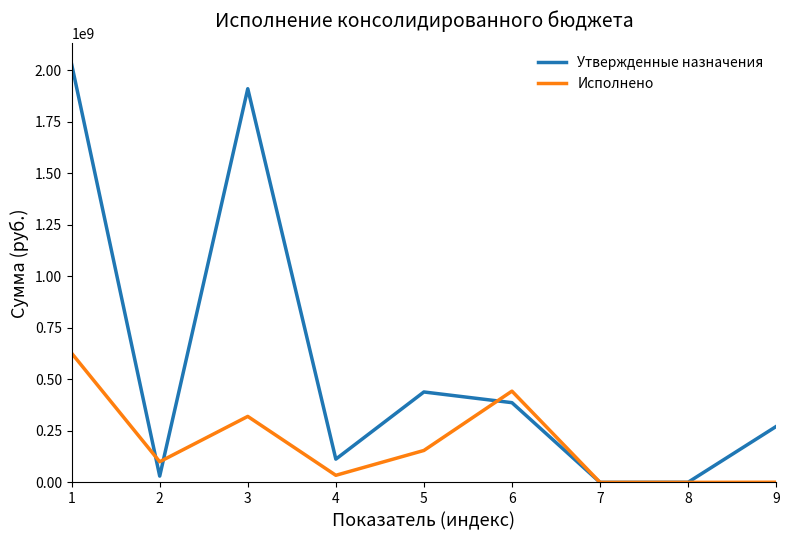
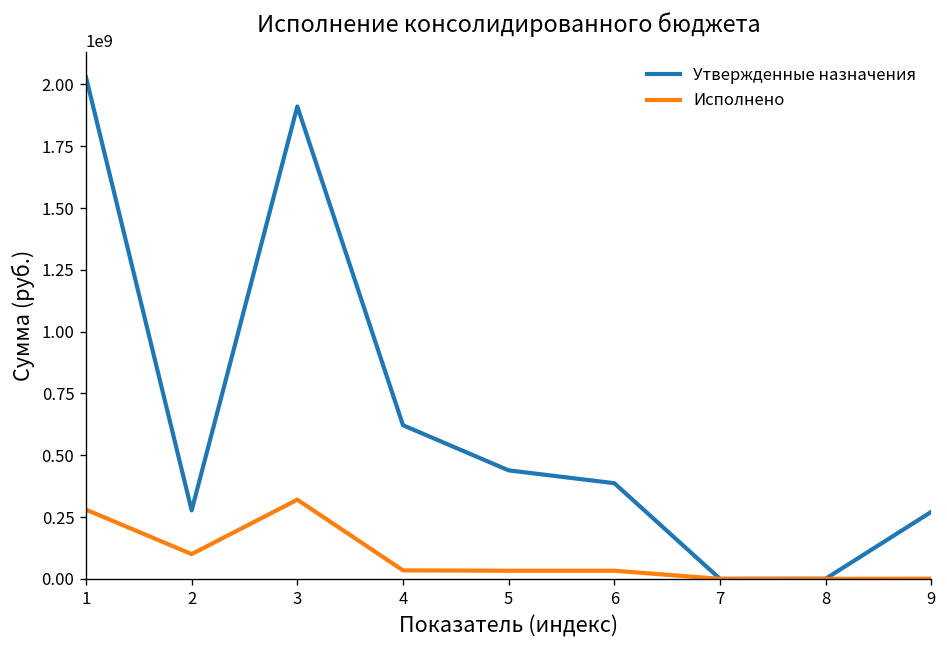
  {
    "Утвержденные назначения": {
      "1": 2030000000,
-     "2": 30000000,
+     "2": 280000000,
      "3": 1910000000,
-     "4": 110000000,
+     "4": 620000000,
      "5": 440000000,
      "6": 390000000,
      "9": 270000000
    },
    "Исполнено": {
-     "1": 630000000,
+     "1": 280000000,
      "2": 100000000,
      "3": 320000000,
      "4": 30000000,
-     "5": 150000000,
-     "6": 440000000,
+     "5": 30000000,
+     "6": 30000000,
      "9": 0
    }
  }
